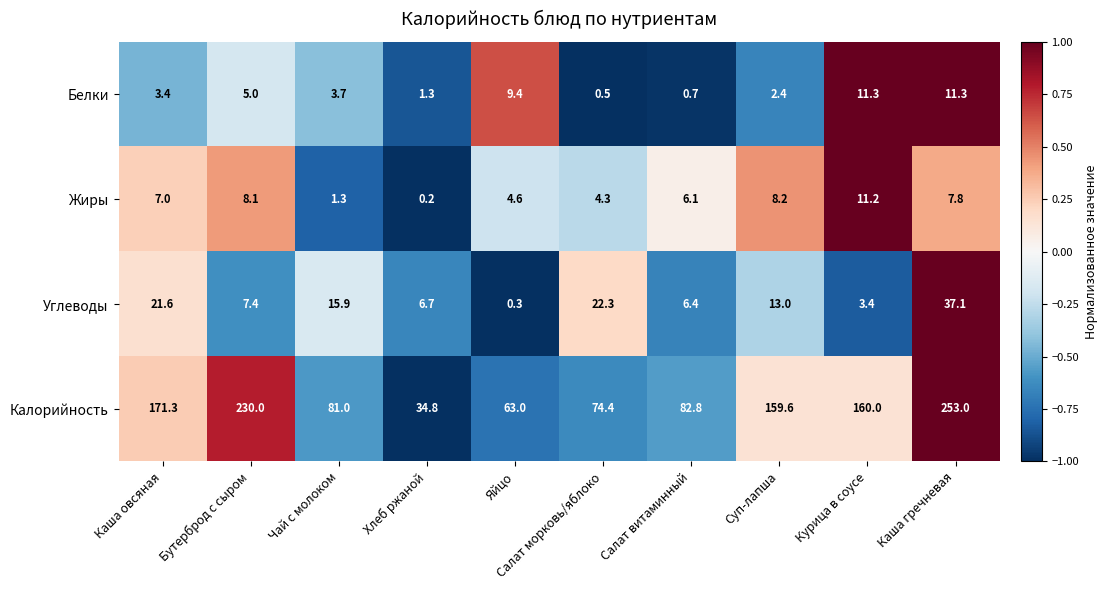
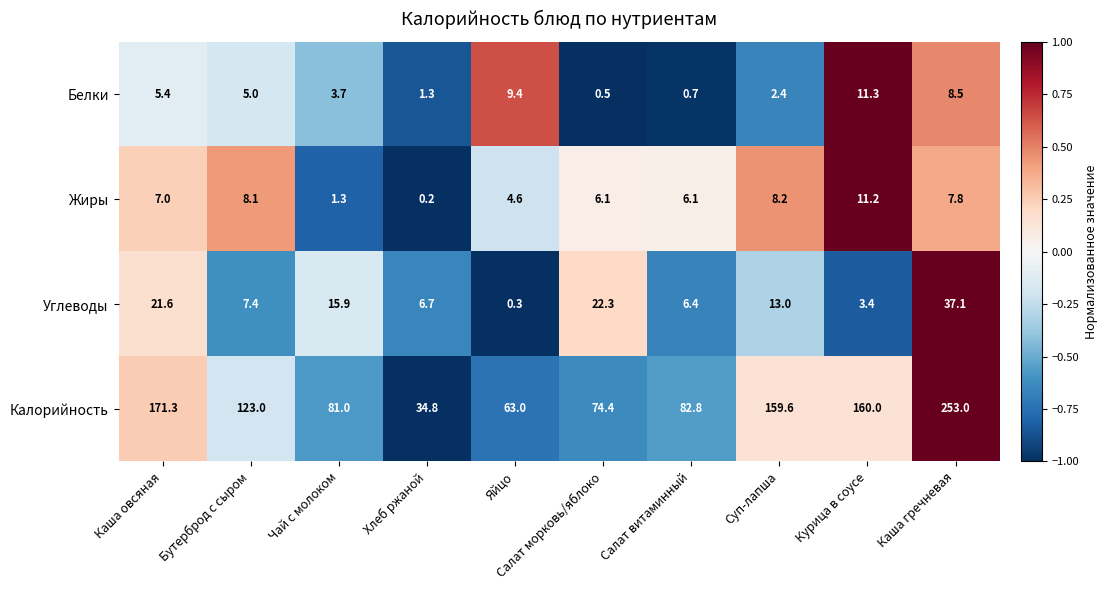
  {
    "Белки": {
-     "Каша овсяная": 3.4,
+     "Каша овсяная": 5.4,
      "Бутерброд с сыром": 5.0,
      "Чай с молоком": 3.7,
      "Хлеб ржаной": 1.3,
      "Яйцо": 9.4,
      "Салат морковь/яблоко": 0.5,
      "Салат витаминный": 0.7,
      "Суп-лапша": 2.4,
      "Курица в соусе": 11.3,
-     "Каша гречневая": 11.3
+     "Каша гречневая": 8.5
    },
    "Жиры": {
      "Каша овсяная": 7.0,
      "Бутерброд с сыром": 8.1,
      "Чай с молоком": 1.3,
      "Хлеб ржаной": 0.2,
      "Яйцо": 4.6,
-     "Салат морковь/яблоко": 4.3,
+     "Салат морковь/яблоко": 6.1,
      "Салат витаминный": 6.1,
      "Суп-лапша": 8.2,
      "Курица в соусе": 11.2,
      "Каша гречневая": 7.8
    },
    "Углеводы": {
      "Каша овсяная": 21.6,
      "Бутерброд с сыром": 7.4,
      "Чай с молоком": 15.9,
      "Хлеб ржаной": 6.7,
      "Яйцо": 0.3,
      "Салат морковь/яблоко": 22.3,
      "Салат витаминный": 6.4,
      "Суп-лапша": 13.0,
      "Курица в соусе": 3.4,
      "Каша гречневая": 37.1
    },
    "Калорийность": {
      "Каша овсяная": 171.3,
-     "Бутерброд с сыром": 230.0,
+     "Бутерброд с сыром": 123.0,
      "Чай с молоком": 81.0,
      "Хлеб ржаной": 34.8,
      "Яйцо": 63.0,
      "Салат морковь/яблоко": 74.4,
      "Салат витаминный": 82.8,
      "Суп-лапша": 159.6,
      "Курица в соусе": 160.0,
      "Каша гречневая": 253.0
    }
  }
